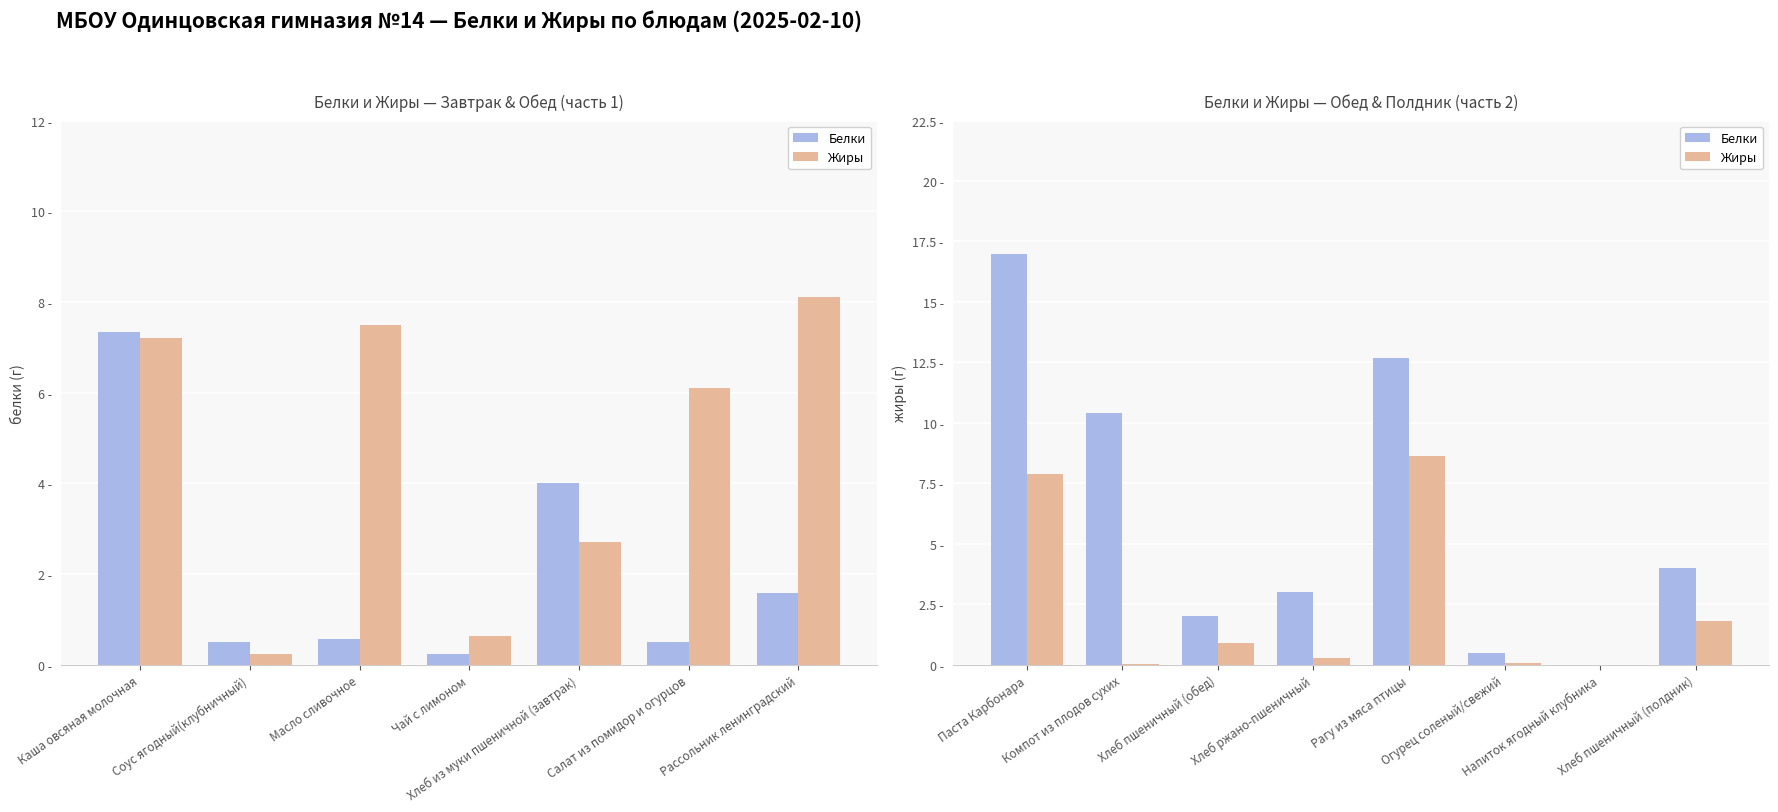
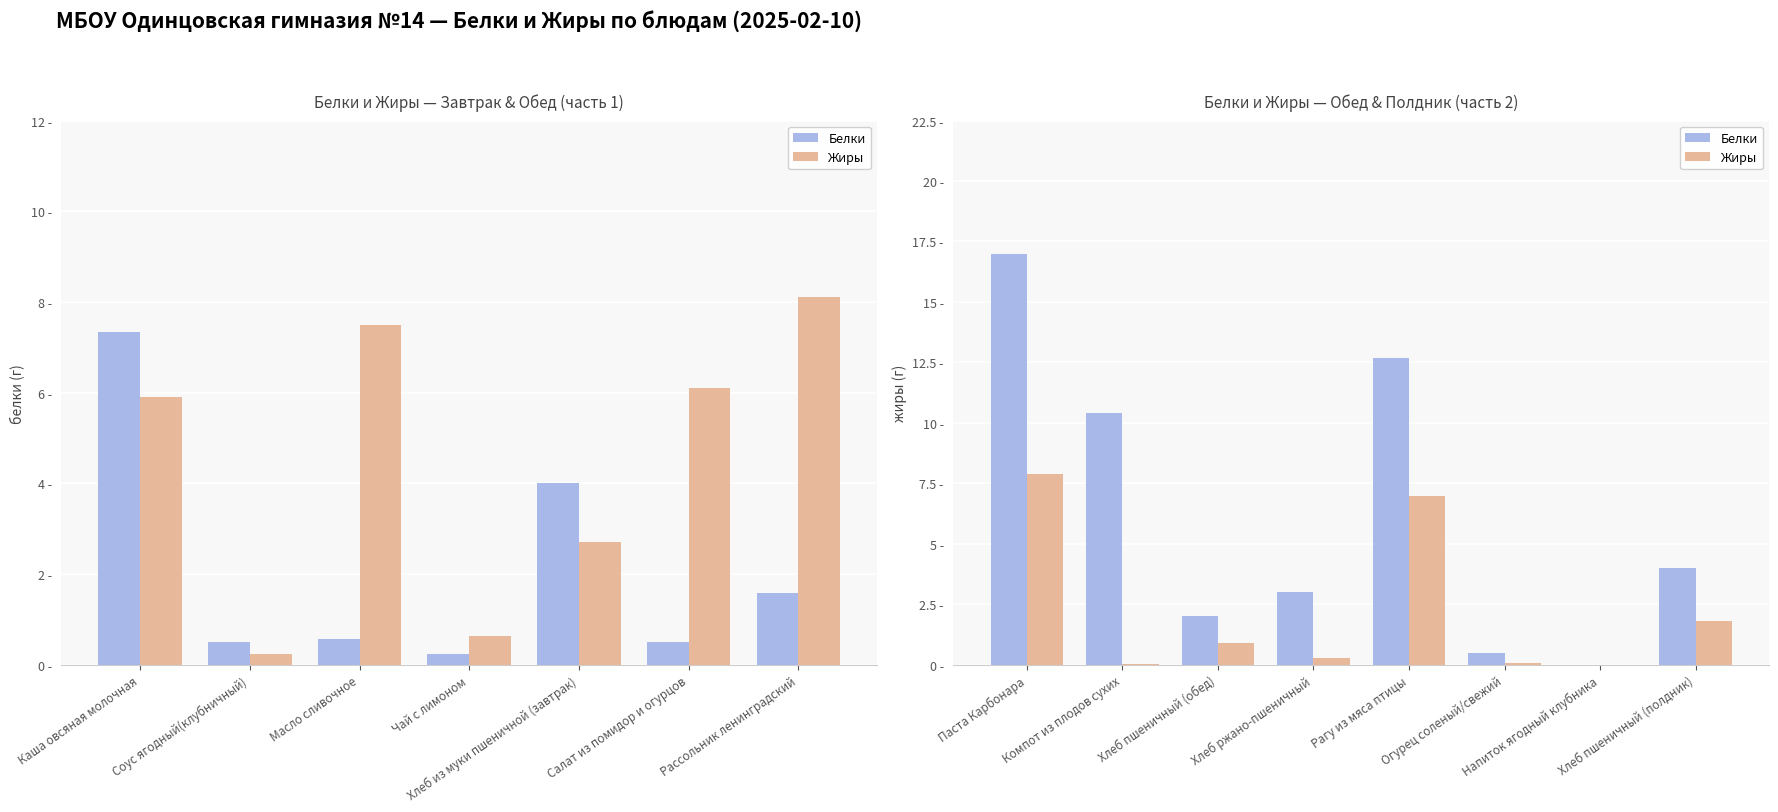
  {
    "Белки и Жиры — Завтрак & Обед (часть 1)": {
      "Белки": {
        "Каша овсяная молочная": "7.3 -",
        "Соус ягодный(клубничный)": "0.5 -",
        "Масло сливочное": "0.6 -",
        "Чай с лимоном": "0.3 -",
        "Хлеб из муки пшеничной (завтрак)": "4.0 -",
        "Салат из помидор и огурцов": "0.5 -",
        "Рассольник ленинградский": "1.6 -"
      },
      "Жиры": {
-       "Каша овсяная молочная": "7.2 -",
+       "Каша овсяная молочная": "5.9 -",
        "Соус ягодный(клубничный)": "0.2 -",
        "Масло сливочное": "7.5 -",
        "Чай с лимоном": "0.6 -",
        "Хлеб из муки пшеничной (завтрак)": "2.7 -",
        "Салат из помидор и огурцов": "6.1 -",
        "Рассольник ленинградский": "8.1 -"
      }
    },
    "Белки и Жиры — Обед & Полдник (часть 2)": {
      "Белки": {
        "Паста Карбонара": "17.0 -",
        "Компот из плодов сухих": "10.4 -",
        "Хлеб пшеничный (обед)": "2.0 -",
        "Хлеб ржано-пшеничный": "3.0 -",
        "Рагу из мяса птицы": "12.7 -",
        "Огурец соленый/свежий": "0.5 -",
        "Хлеб пшеничный (полдник)": "4.0 -"
      },
      "Жиры": {
        "Паста Карбонара": "7.9 -",
        "Хлеб пшеничный (обед)": "0.9 -",
        "Хлеб ржано-пшеничный": "0.3 -",
-       "Рагу из мяса птицы": "8.7 -",
+       "Рагу из мяса птицы": "7.0 -",
        "Напиток ягодный клубника": "0.0 -",
        "Хлеб пшеничный (полдник)": "1.8 -"
      }
    }
  }
